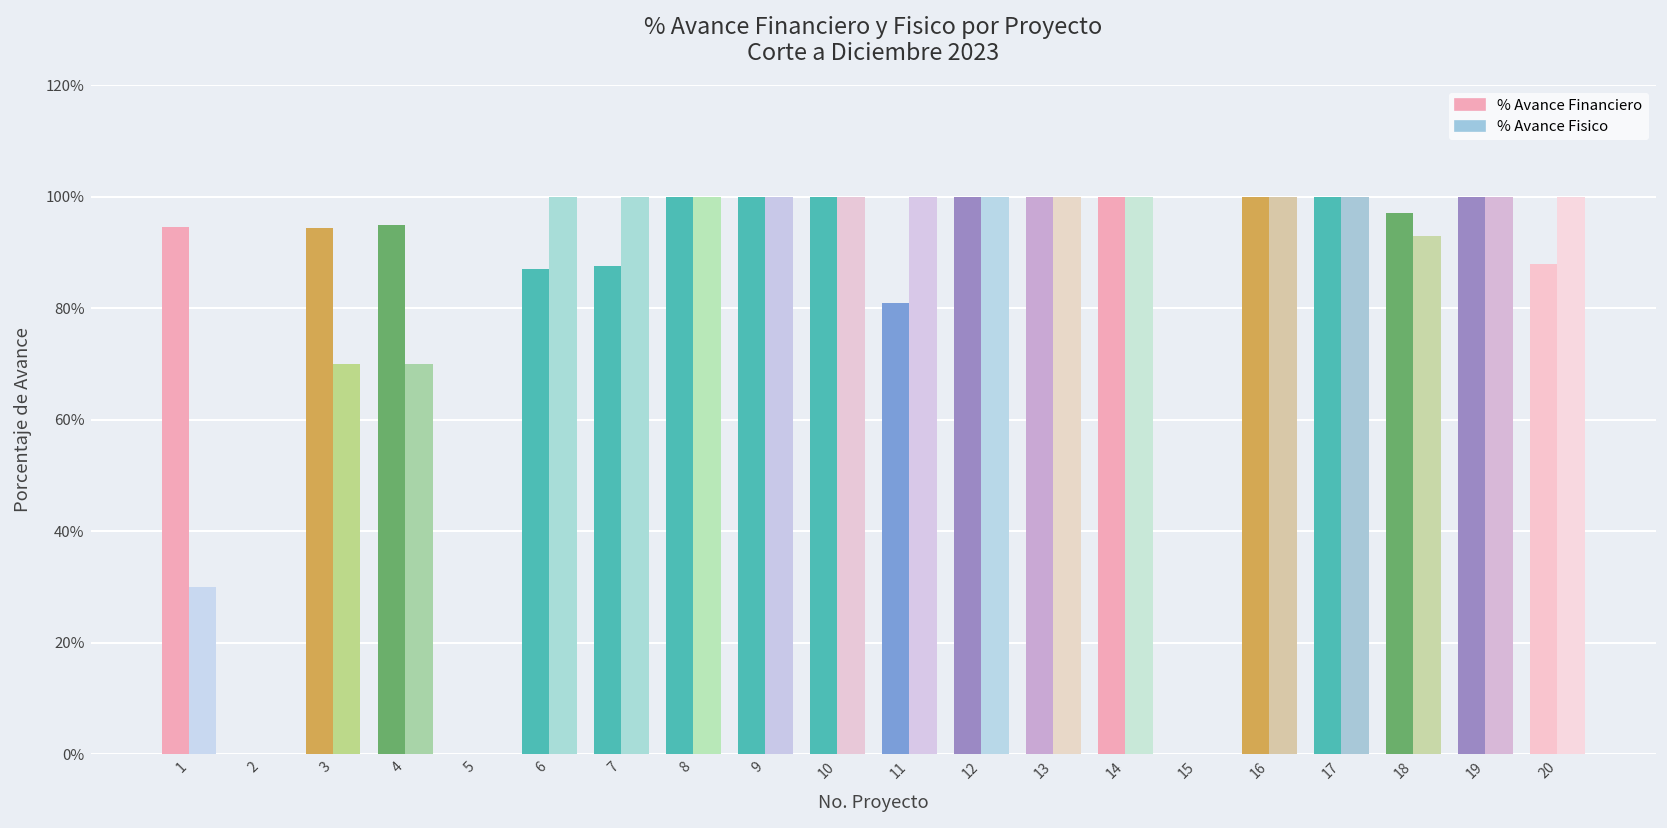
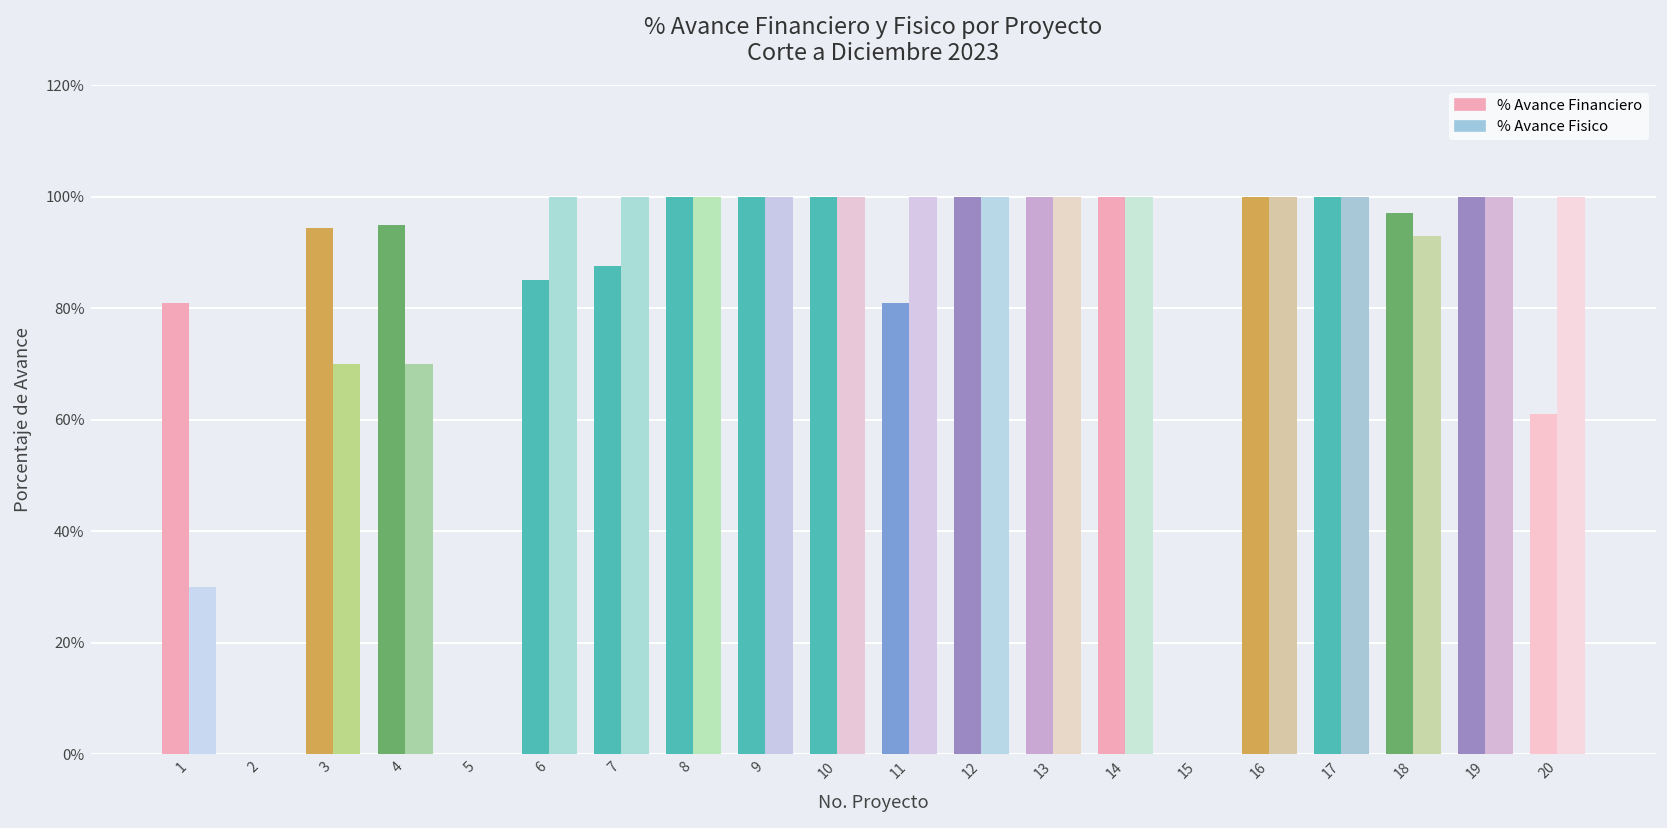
  {
    "% Avance Financiero": {
-     "1": "95%",
+     "1": "81%",
      "2": "0%",
      "3": "94%",
      "4": "95%",
      "5": "0%",
-     "6": "87%",
+     "6": "85%",
      "7": "88%",
      "8": "100%",
      "9": "100%",
      "10": "100%",
      "11": "81%",
      "12": "100%",
      "13": "100%",
      "14": "100%",
      "15": "0%",
      "16": "100%",
      "17": "100%",
      "18": "97%",
      "19": "100%",
-     "20": "88%"
+     "20": "61%"
    }
  }
